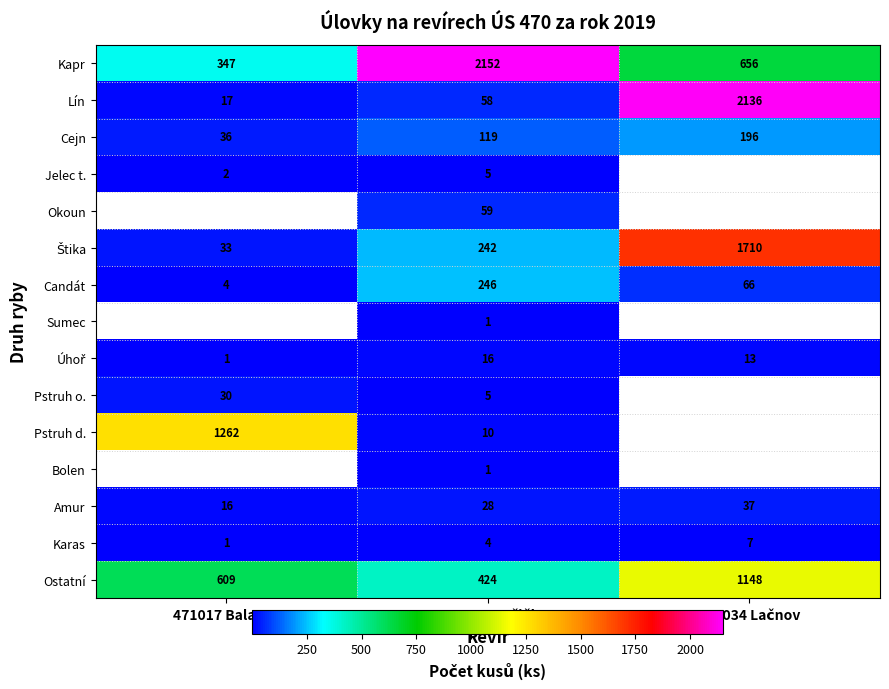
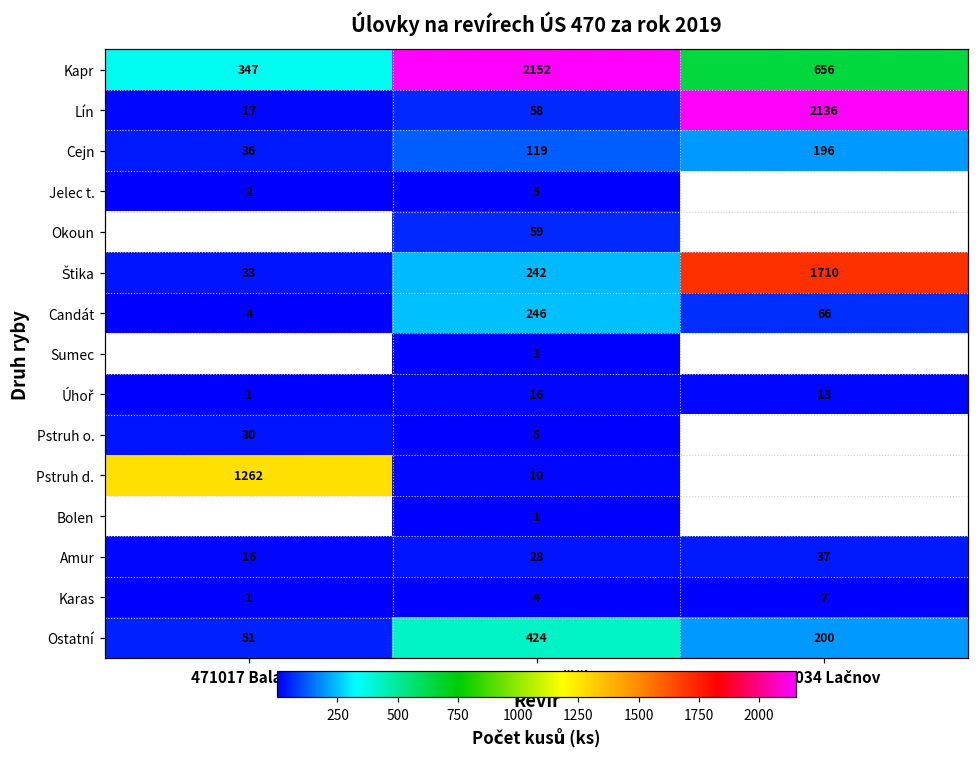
  {
    "Kapr": {
      "471017 Balaton": 347,
      "471034 Lačnov": 656
    },
    "Lín": {
      "471017 Balaton": 17,
      "471034 Lačnov": 2136
    },
    "Cejn": {
      "471017 Balaton": 36,
      "471034 Lačnov": 196
    },
    "Jelec t.": {
      "471017 Balaton": 2
    },
    "Štika": {
      "471017 Balaton": 33,
      "471034 Lačnov": 1710
    },
    "Candát": {
      "471017 Balaton": 4,
      "471034 Lačnov": 66
    },
    "Úhoř": {
      "471017 Balaton": 1,
      "471034 Lačnov": 13
    },
    "Pstruh o.": {
      "471017 Balaton": 30
    },
    "Pstruh d.": {
      "471017 Balaton": 1262
    },
    "Amur": {
      "471017 Balaton": 16,
      "471034 Lačnov": 37
    },
    "Karas": {
      "471017 Balaton": 1,
      "471034 Lačnov": 7
    },
    "Ostatní": {
-     "471017 Balaton": 609,
-     "471034 Lačnov": 1148
+     "471017 Balaton": 51,
+     "471034 Lačnov": 200
    }
  }
